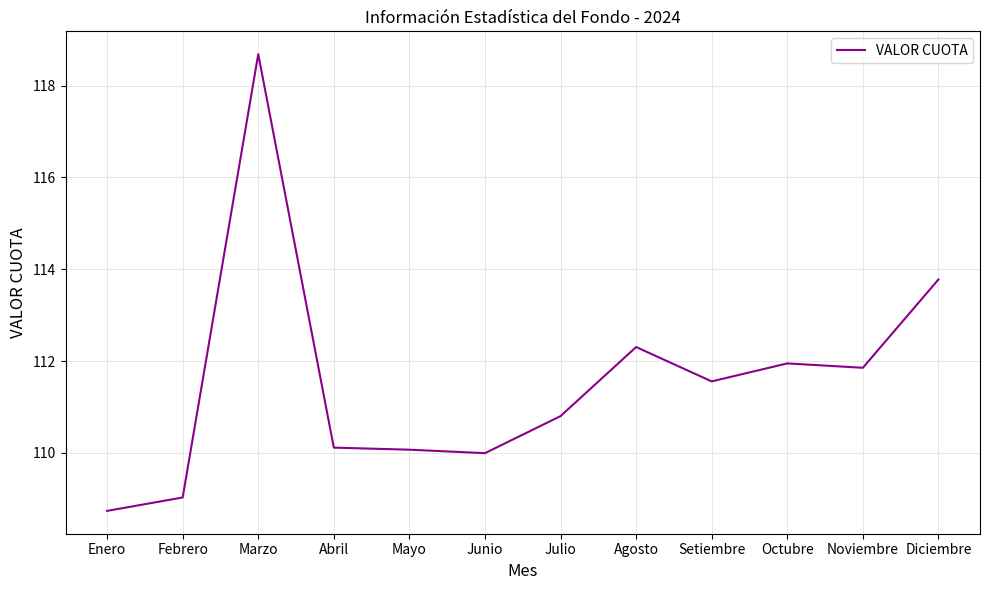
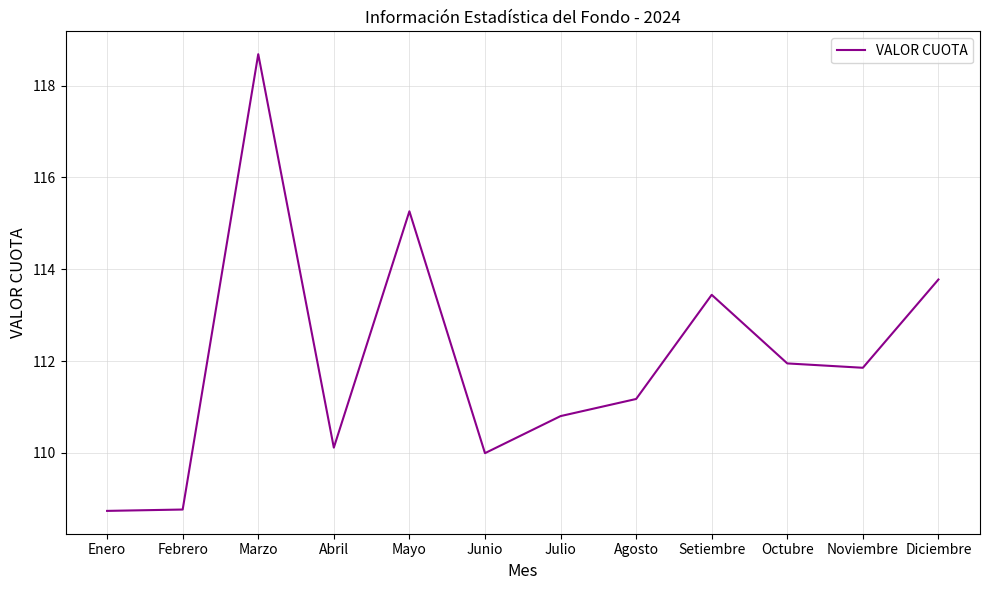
  {
    "Enero": 108.7,
-   "Febrero": 109.0,
+   "Febrero": 108.8,
    "Marzo": 118.7,
    "Abril": 110.1,
-   "Mayo": 110.1,
+   "Mayo": 115.3,
    "Junio": 110.0,
    "Julio": 110.8,
-   "Agosto": 112.3,
-   "Setiembre": 111.6,
+   "Agosto": 111.2,
+   "Setiembre": 113.4,
    "Octubre": 111.9,
    "Noviembre": 111.9,
    "Diciembre": 113.8
  }
